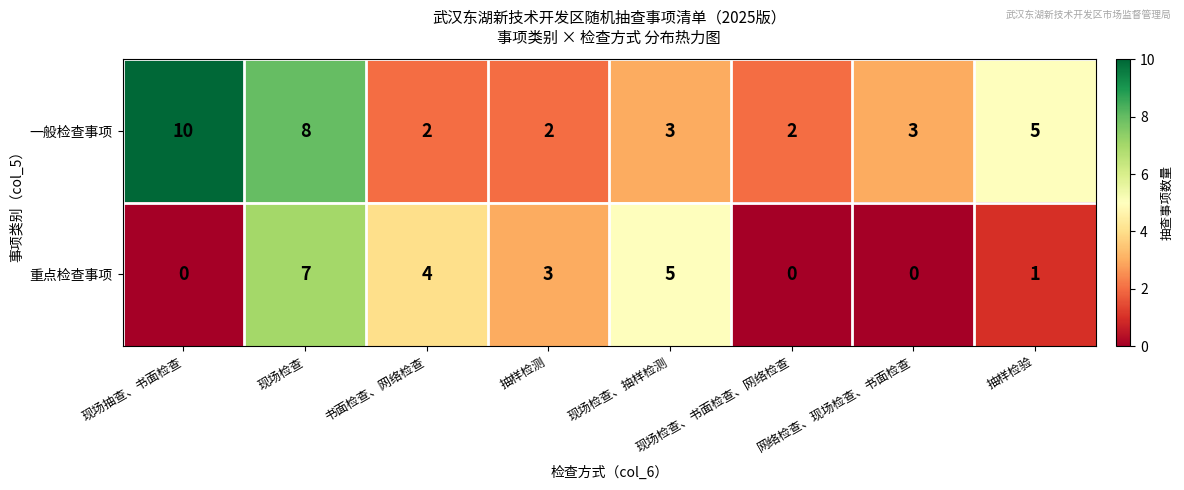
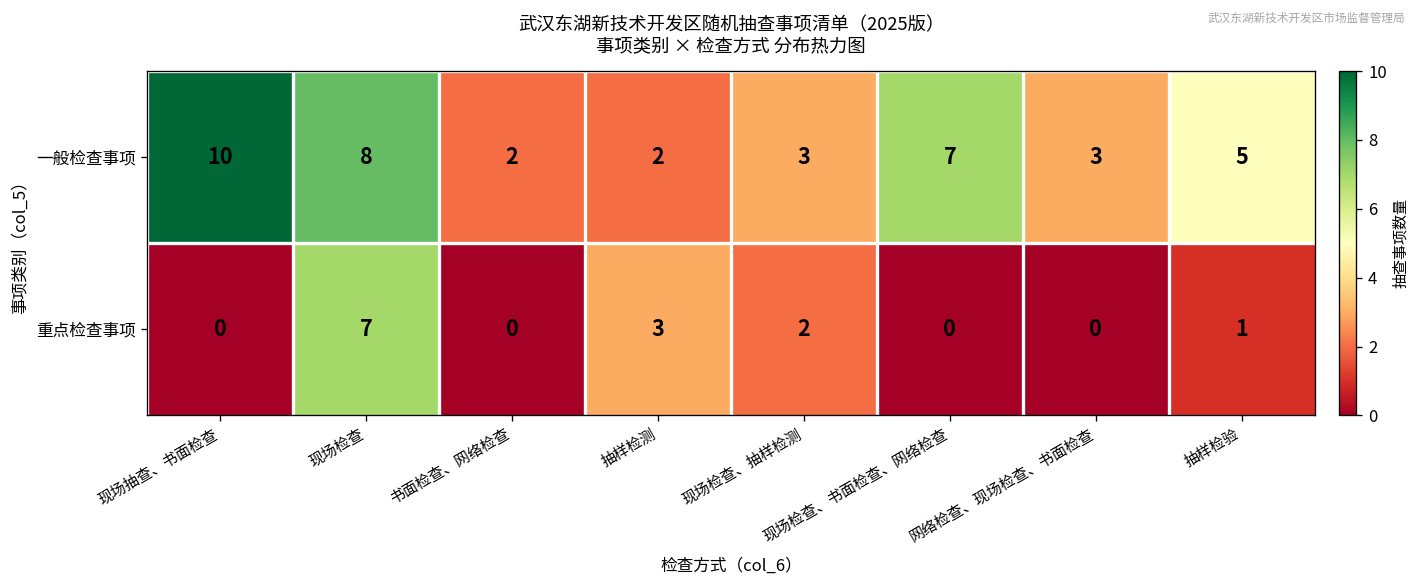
  {
    "一般检查事项": {
      "现场抽查、书面检查": 10,
      "现场检查": 8,
      "书面检查、网络检查": 2,
      "抽样检测": 2,
      "现场检查、抽样检测": 3,
-     "现场检查、书面检查、网络检查": 2,
+     "现场检查、书面检查、网络检查": 7,
      "网络检查、现场检查、书面检查": 3,
      "抽样检验": 5
    },
    "重点检查事项": {
      "现场抽查、书面检查": 0,
      "现场检查": 7,
-     "书面检查、网络检查": 4,
+     "书面检查、网络检查": 0,
      "抽样检测": 3,
-     "现场检查、抽样检测": 5,
+     "现场检查、抽样检测": 2,
      "现场检查、书面检查、网络检查": 0,
      "网络检查、现场检查、书面检查": 0,
      "抽样检验": 1
    }
  }
